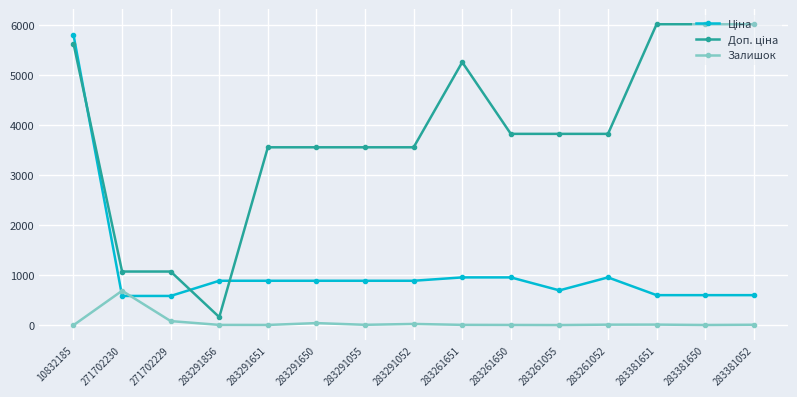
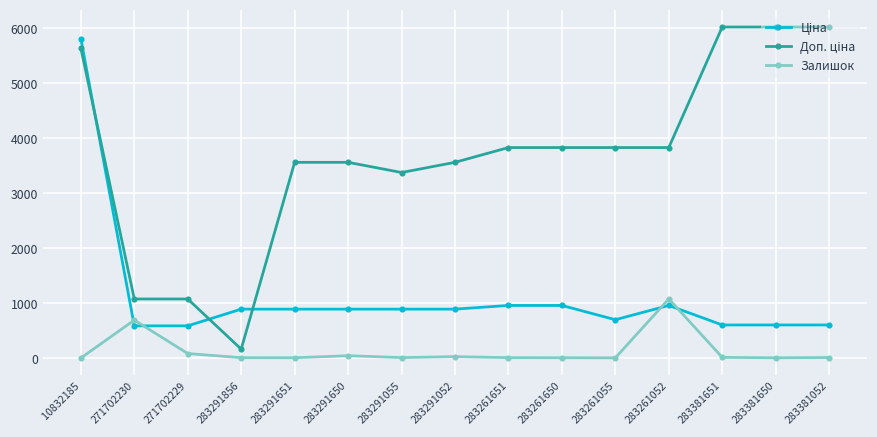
  {
    "Ціна": {
      "10832185": 5800,
      "271702230": 600,
      "271702229": 600,
      "283291856": 900,
      "283291651": 900,
      "283291650": 900,
      "283291055": 900,
      "283291052": 900,
      "283261651": 1000,
      "283261650": 1000,
      "283261055": 700,
      "283261052": 1000,
      "283381651": 600,
      "283381650": 600,
      "283381052": 600
    },
    "Доп. ціна": {
      "10832185": 5600,
      "271702230": 1100,
      "271702229": 1100,
      "283291856": 200,
      "283291651": 3600,
      "283291650": 3600,
-     "283291055": 3600,
+     "283291055": 3400,
      "283291052": 3600,
-     "283261651": 5300,
+     "283261651": 3800,
      "283261650": 3800,
      "283261055": 3800,
      "283261052": 3800,
      "283381651": 6000
    },
    "Залишок": {
      "10832185": 0,
      "271702230": 700,
      "271702229": 100,
      "283291856": 0,
      "283291651": 0,
      "283291650": 0,
      "283291055": 0,
      "283291052": 0,
      "283261651": 0,
      "283261650": 0,
      "283261055": 0,
-     "283261052": 0,
+     "283261052": 1100,
      "283381651": 0,
      "283381650": 0,
      "283381052": 0
    }
  }
